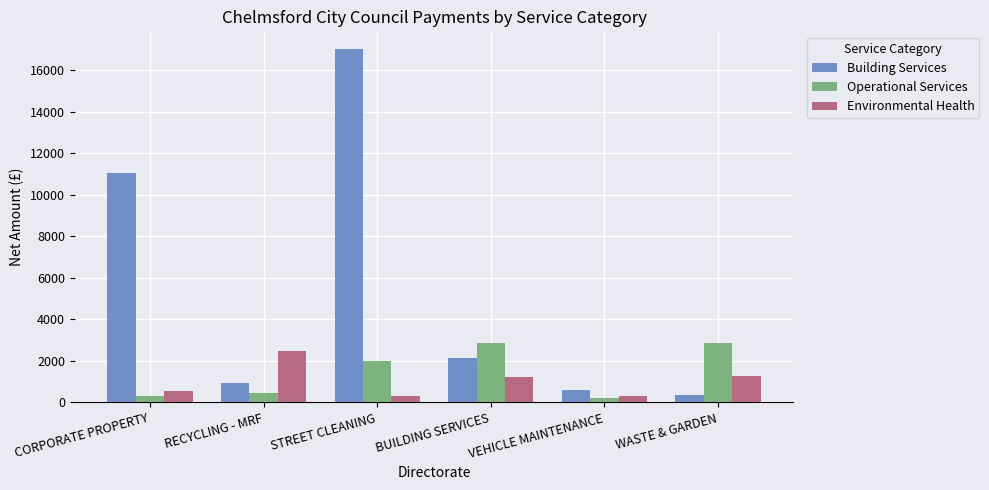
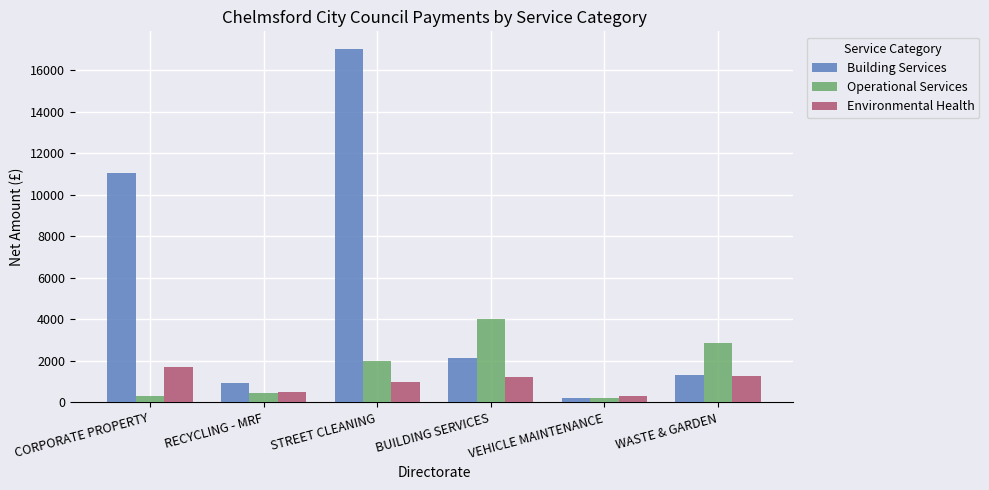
  {
    "Building Services": {
      "CORPORATE PROPERTY": 11000,
      "RECYCLING - MRF": 900,
      "STREET CLEANING": 17000,
      "BUILDING SERVICES": 2100,
-     "VEHICLE MAINTENANCE": 600,
-     "WASTE & GARDEN": 300
+     "VEHICLE MAINTENANCE": 200,
+     "WASTE & GARDEN": 1300
    },
    "Operational Services": {
      "CORPORATE PROPERTY": 300,
      "RECYCLING - MRF": 400,
      "STREET CLEANING": 2000,
-     "BUILDING SERVICES": 2900,
+     "BUILDING SERVICES": 4000,
      "VEHICLE MAINTENANCE": 200,
      "WASTE & GARDEN": 2900
    },
    "Environmental Health": {
-     "CORPORATE PROPERTY": 600,
-     "RECYCLING - MRF": 2500,
-     "STREET CLEANING": 300,
+     "CORPORATE PROPERTY": 1700,
+     "RECYCLING - MRF": 500,
+     "STREET CLEANING": 1000,
      "BUILDING SERVICES": 1200,
      "VEHICLE MAINTENANCE": 300,
      "WASTE & GARDEN": 1300
    }
  }
